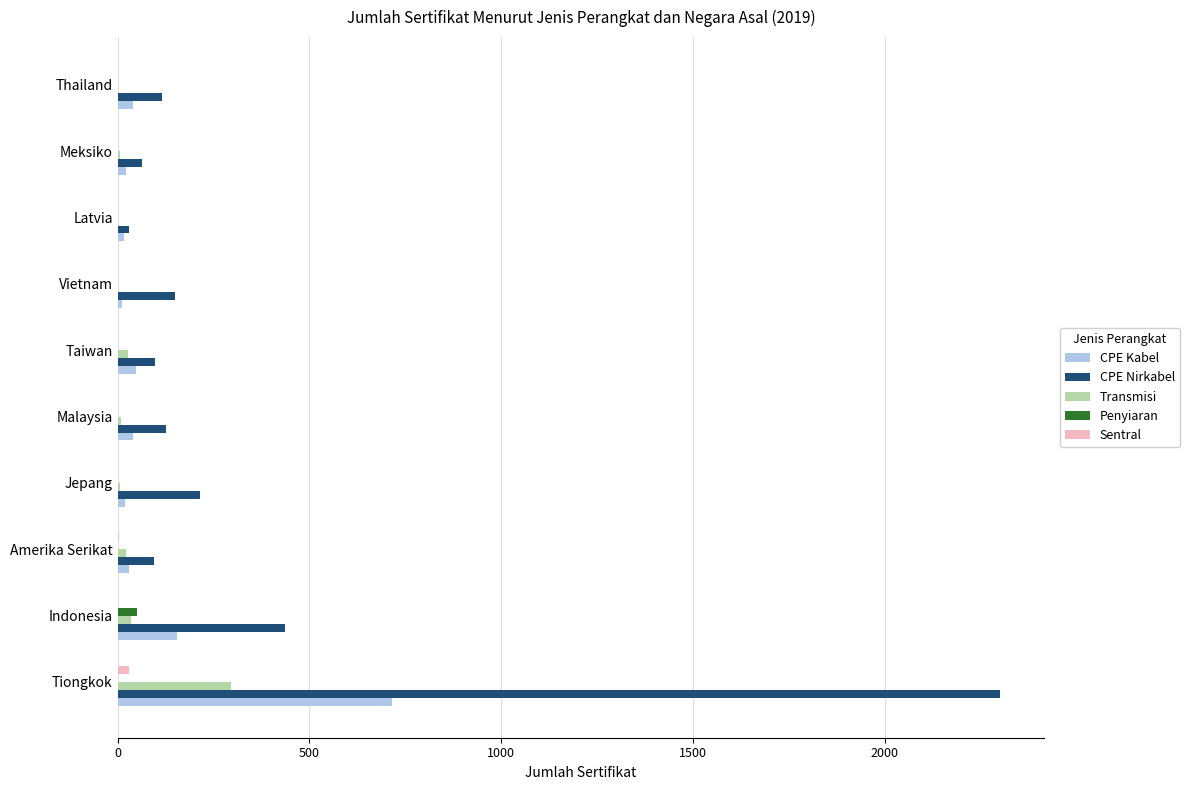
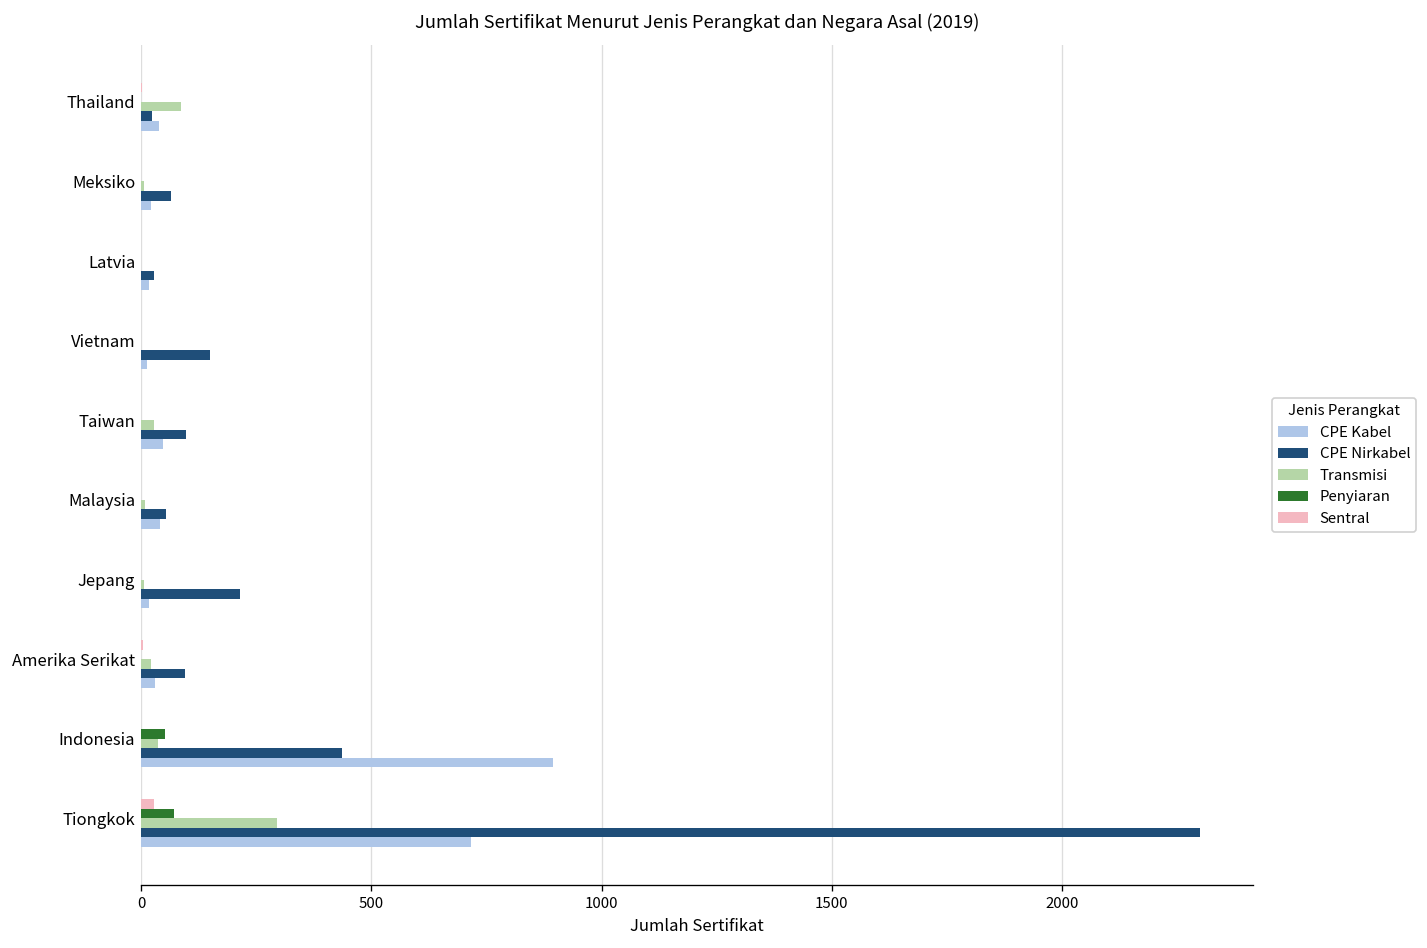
  {
    "CPE Kabel": {
      "Thailand": 40,
      "Meksiko": 20,
      "Latvia": 20,
      "Vietnam": 10,
      "Taiwan": 50,
      "Malaysia": 40,
      "Jepang": 20,
      "Amerika Serikat": 30,
-     "Indonesia": 160,
+     "Indonesia": 890,
      "Tiongkok": 720
    },
    "CPE Nirkabel": {
-     "Thailand": 120,
+     "Thailand": 20,
      "Meksiko": 60,
      "Latvia": 30,
      "Vietnam": 150,
      "Taiwan": 100,
-     "Malaysia": 130,
+     "Malaysia": 50,
      "Jepang": 220,
      "Amerika Serikat": 100,
      "Indonesia": 440,
      "Tiongkok": 2300
    },
    "Transmisi": {
-     "Thailand": 0,
+     "Thailand": 90,
      "Meksiko": 10,
      "Latvia": 0,
      "Vietnam": 0,
      "Taiwan": 30,
      "Malaysia": 10,
      "Jepang": 10,
      "Amerika Serikat": 20,
      "Indonesia": 40,
      "Tiongkok": 300
    },
    "Penyiaran": {
      "Thailand": 0,
      "Meksiko": 0,
      "Latvia": 0,
      "Vietnam": 0,
      "Taiwan": 0,
      "Malaysia": 0,
      "Jepang": 0,
      "Amerika Serikat": 0,
      "Indonesia": 50,
-     "Tiongkok": 0
+     "Tiongkok": 70
    },
    "Sentral": {
      "Meksiko": 0,
      "Latvia": 0,
      "Vietnam": 0,
      "Taiwan": 0,
      "Malaysia": 0,
      "Jepang": 0,
      "Indonesia": 0,
      "Tiongkok": 30
    }
  }
